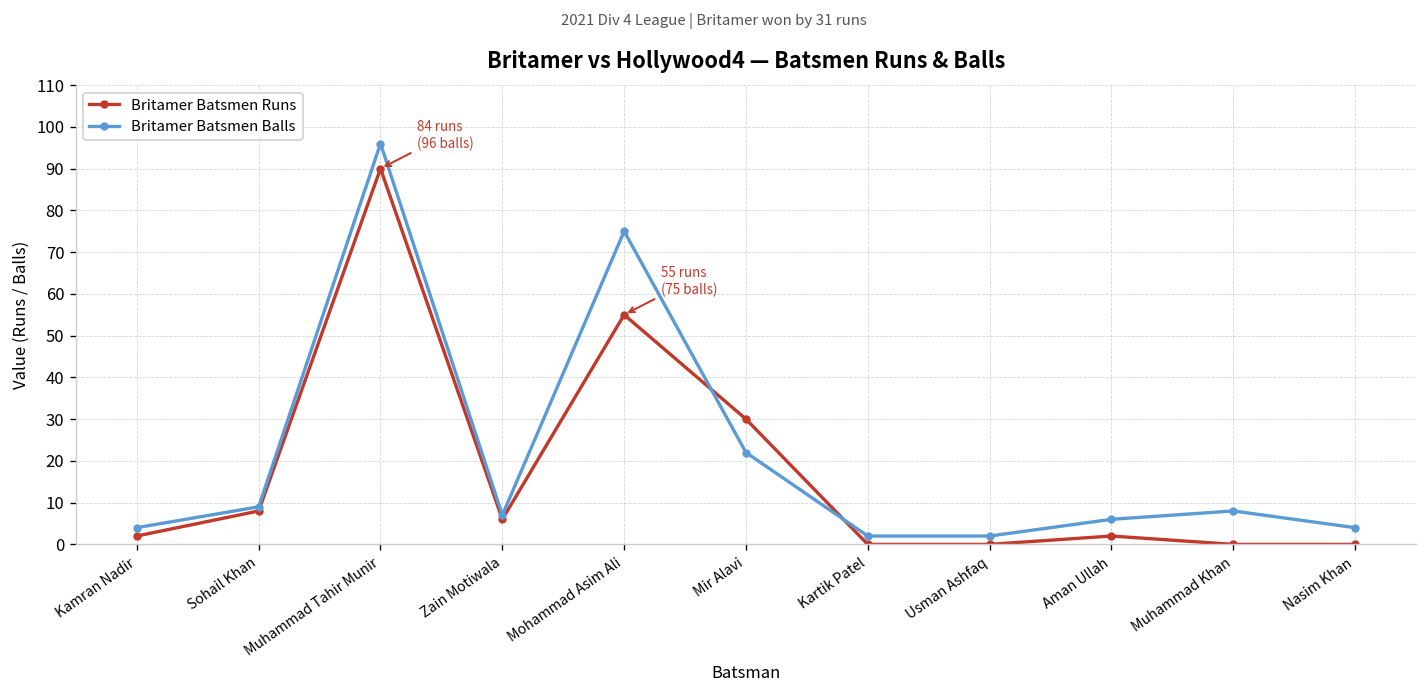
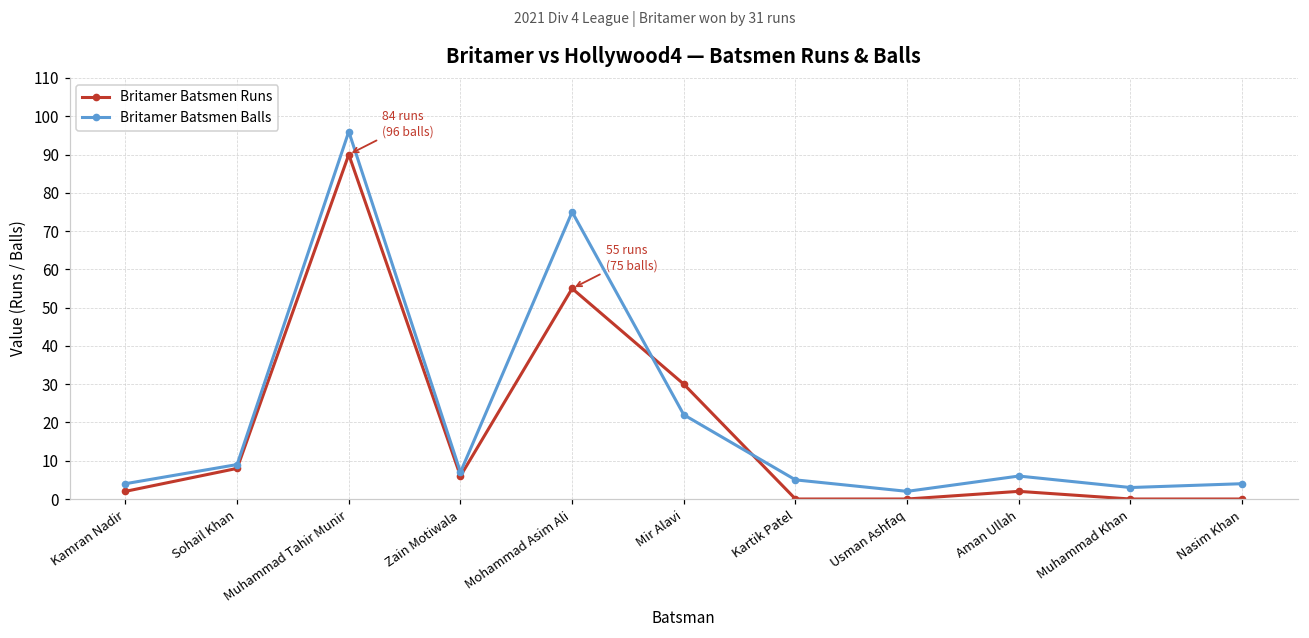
  {
    "Britamer Batsmen Runs": {
      "Mohammad Asim Ali": 55
    },
    "Britamer Batsmen Balls": {
      "Kamran Nadir": 4,
      "Sohail Khan": 9,
      "Zain Motiwala": 7,
      "Mohammad Asim Ali": 75,
      "Mir Alavi": 22,
-     "Kartik Patel": 2,
+     "Kartik Patel": 5,
      "Usman Ashfaq": 2,
      "Aman Ullah": 6,
-     "Muhammad Khan": 8,
+     "Muhammad Khan": 3,
      "Nasim Khan": 4
    }
  }
